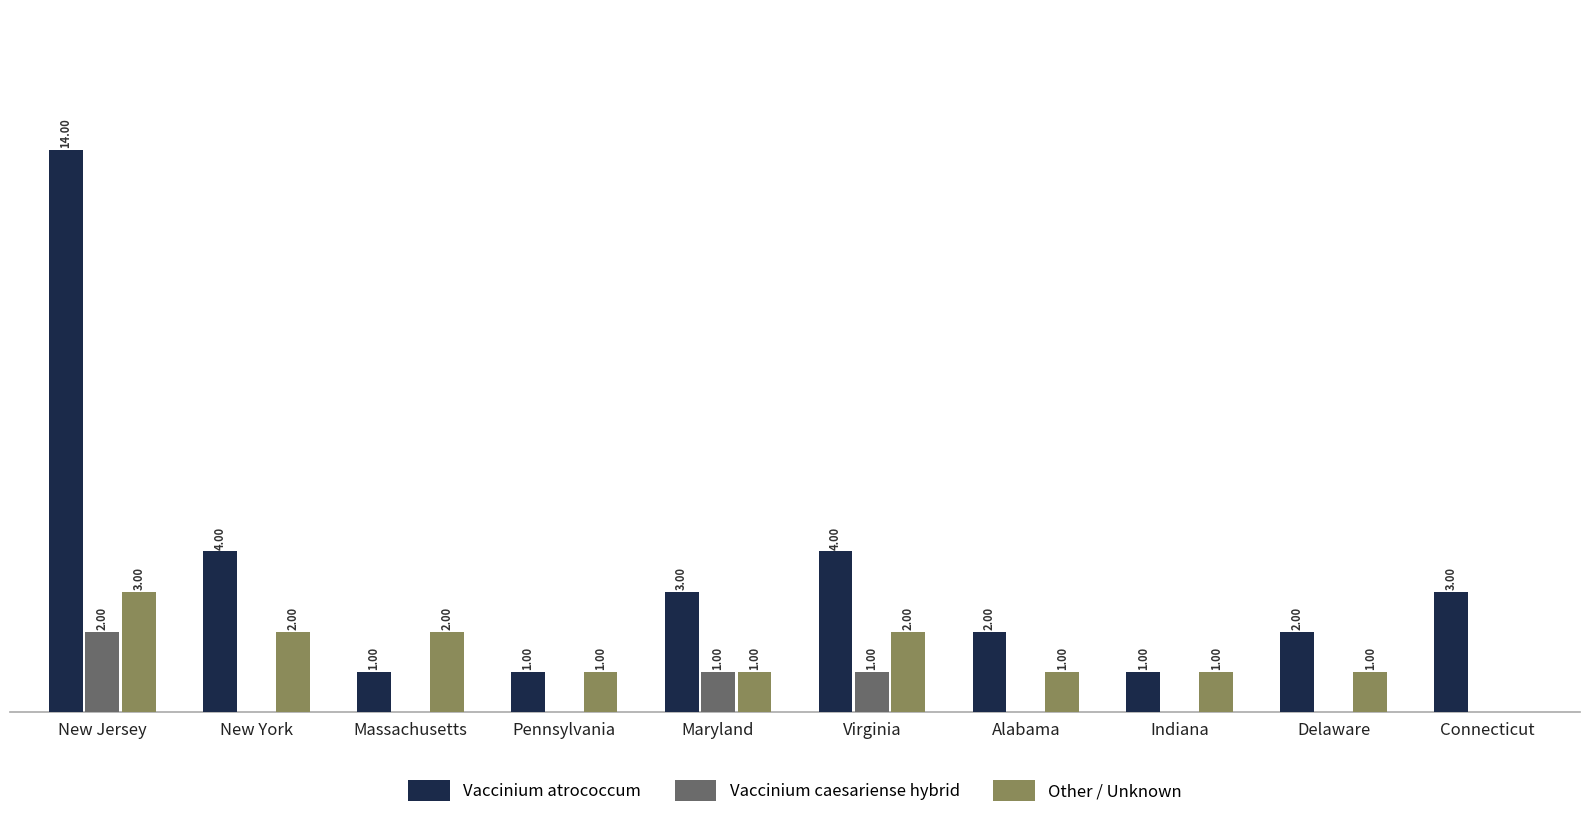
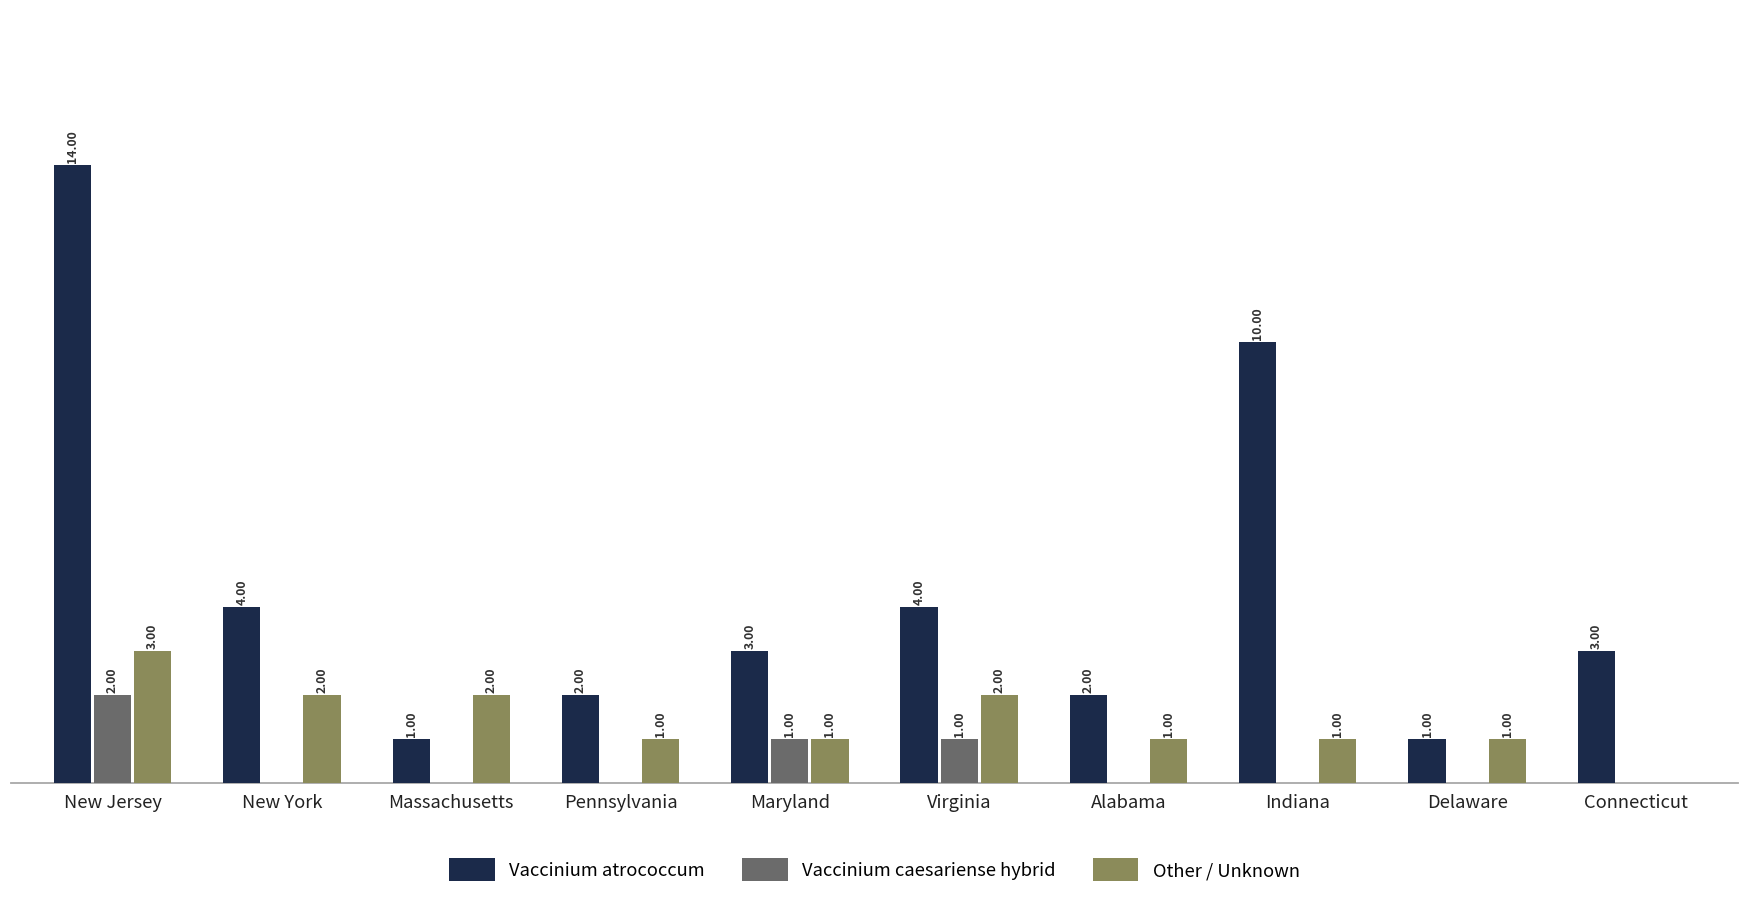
  {
    "Vaccinium atrococcum": {
      "New Jersey": 14.00,
      "New York": 4.00,
      "Massachusetts": 1.00,
-     "Pennsylvania": 1.00,
+     "Pennsylvania": 2.00,
      "Maryland": 3.00,
      "Virginia": 4.00,
      "Alabama": 2.00,
-     "Indiana": 1.00,
-     "Delaware": 2.00,
+     "Indiana": 10.00,
+     "Delaware": 1.00,
      "Connecticut": 3.00
    }
  }
